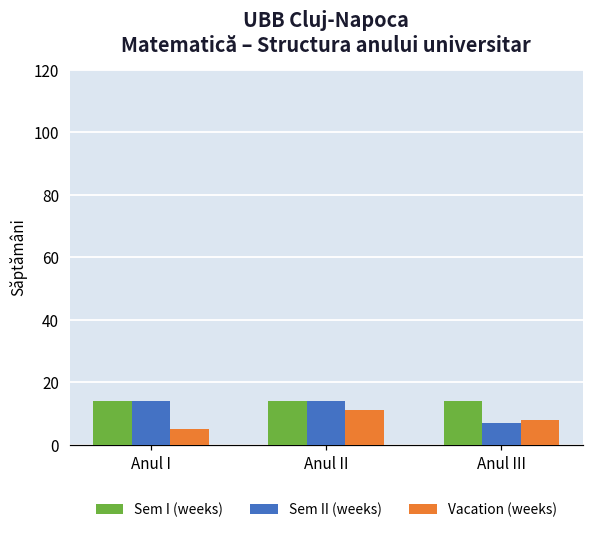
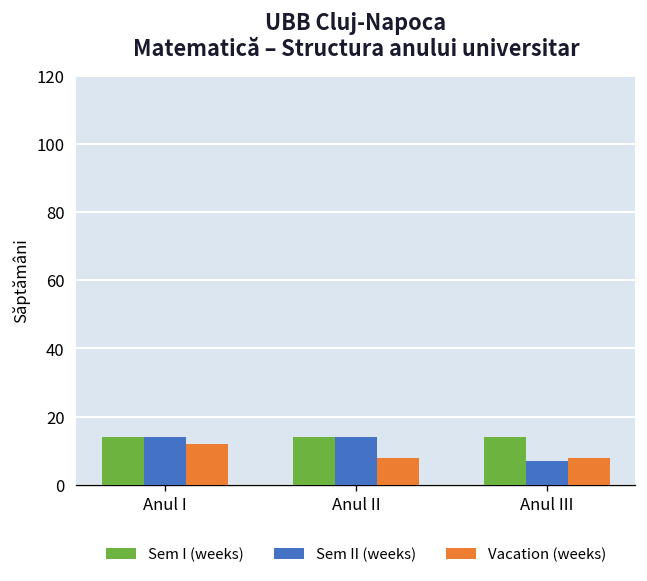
  {
    "Sem I (weeks)": {
      "Anul I": 14,
      "Anul II": 14,
      "Anul III": 14
    },
    "Sem II (weeks)": {
      "Anul I": 14,
      "Anul II": 14,
      "Anul III": 7
    },
    "Vacation (weeks)": {
-     "Anul I": 5,
-     "Anul II": 11,
+     "Anul I": 12,
+     "Anul II": 8,
      "Anul III": 8
    }
  }
